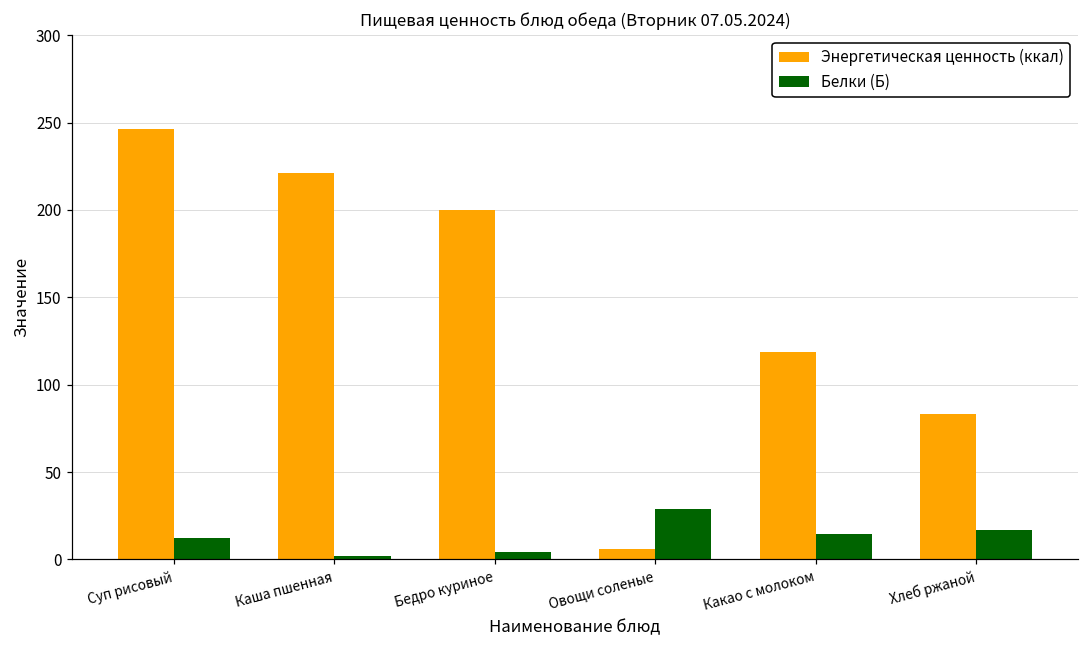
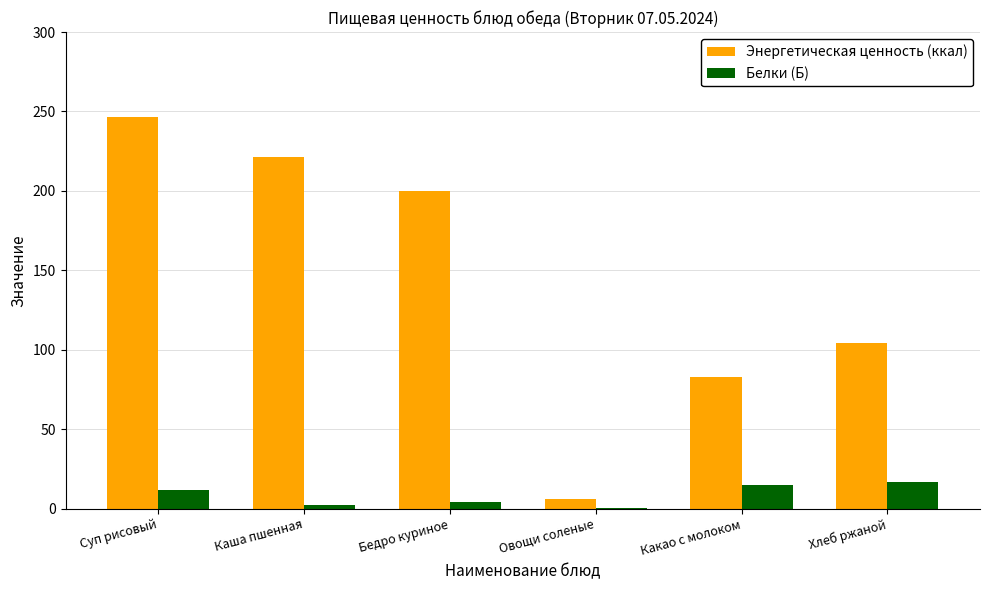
  {
    "Энергетическая ценность (ккал)": {
      "Суп рисовый": 246,
      "Каша пшенная": 221,
      "Бедро куриное": 200,
      "Овощи соленые": 6,
-     "Какао с молоком": 119,
-     "Хлеб ржаной": 83
+     "Какао с молоком": 83,
+     "Хлеб ржаной": 104
    },
    "Белки (Б)": {
      "Суп рисовый": 12,
      "Каша пшенная": 2,
      "Бедро куриное": 4,
-     "Овощи соленые": 29,
+     "Овощи соленые": 1,
      "Какао с молоком": 15,
      "Хлеб ржаной": 17
    }
  }
